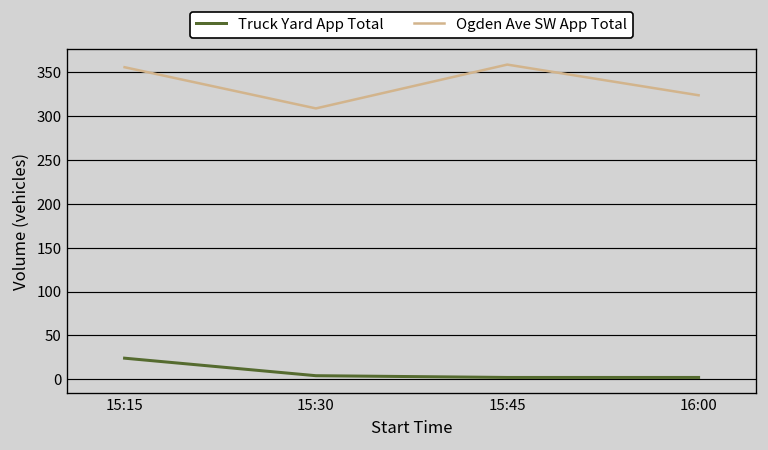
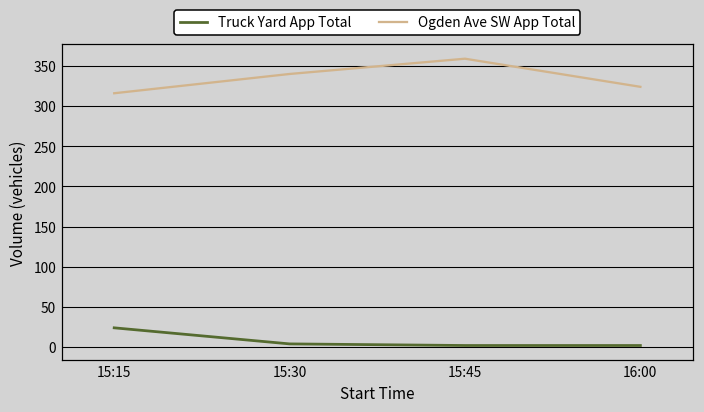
  {
    "Truck Yard App Total": {
      "15:15": 20,
      "15:30": 0,
      "15:45": 0,
      "16:00": 0
    },
    "Ogden Ave SW App Total": {
-     "15:15": 360,
-     "15:30": 310,
+     "15:15": 320,
+     "15:30": 340,
      "15:45": 360,
      "16:00": 320
    }
  }
